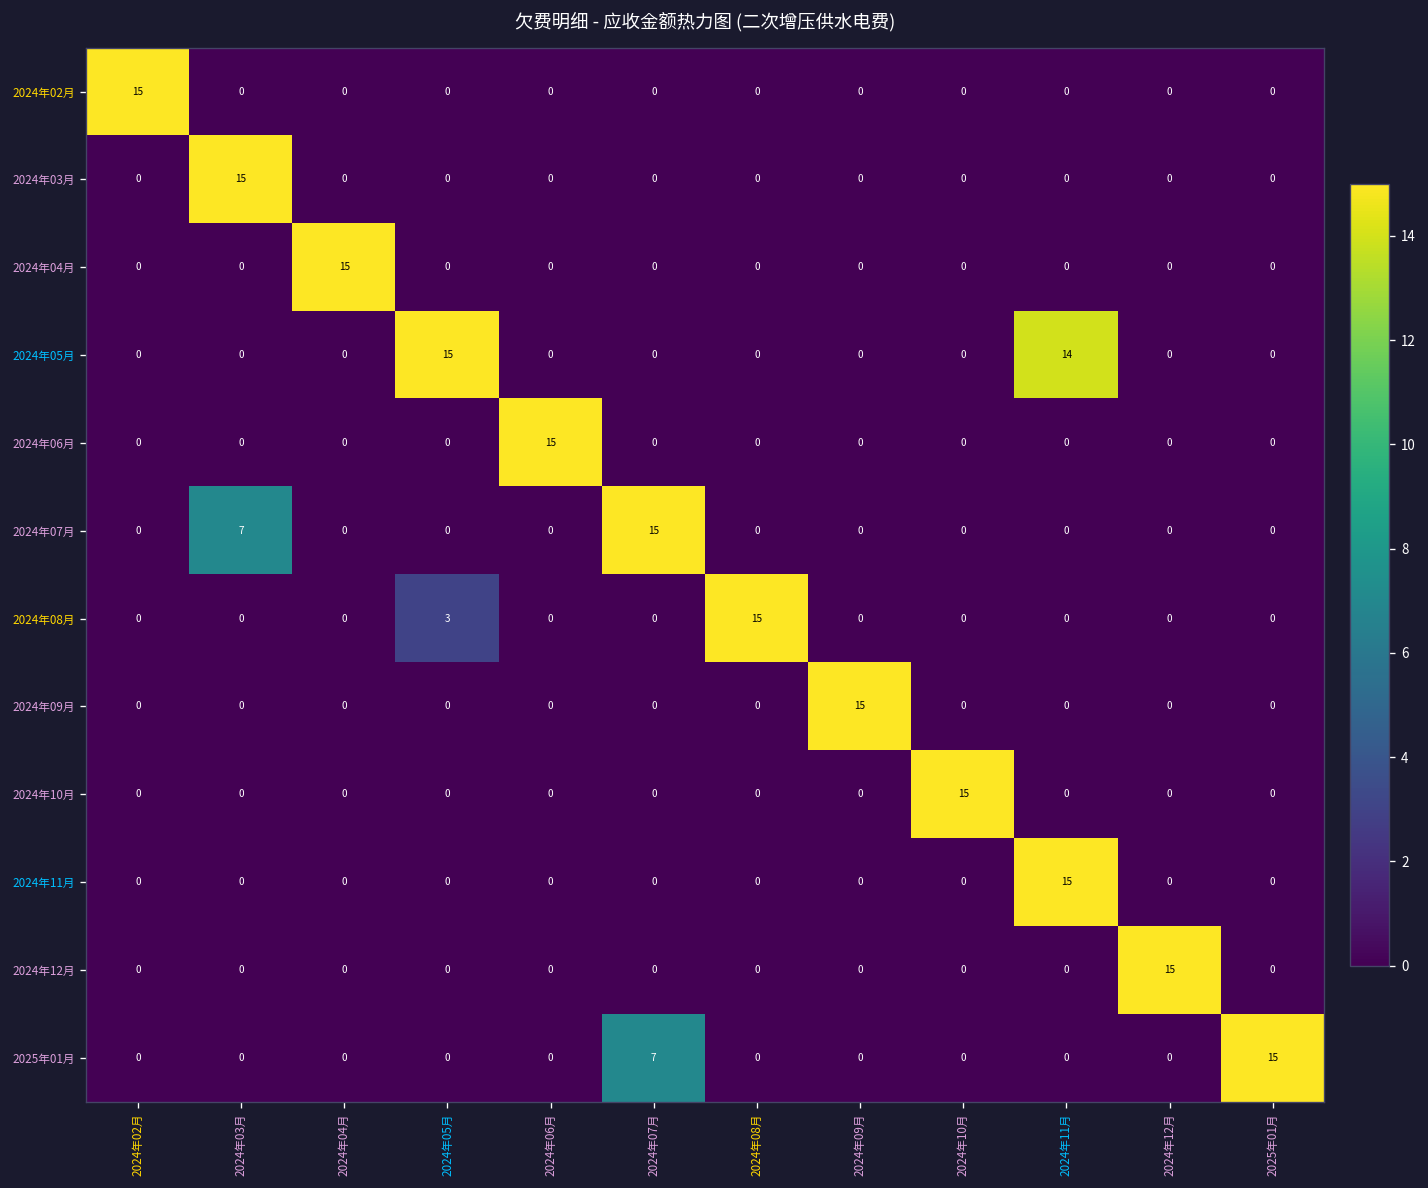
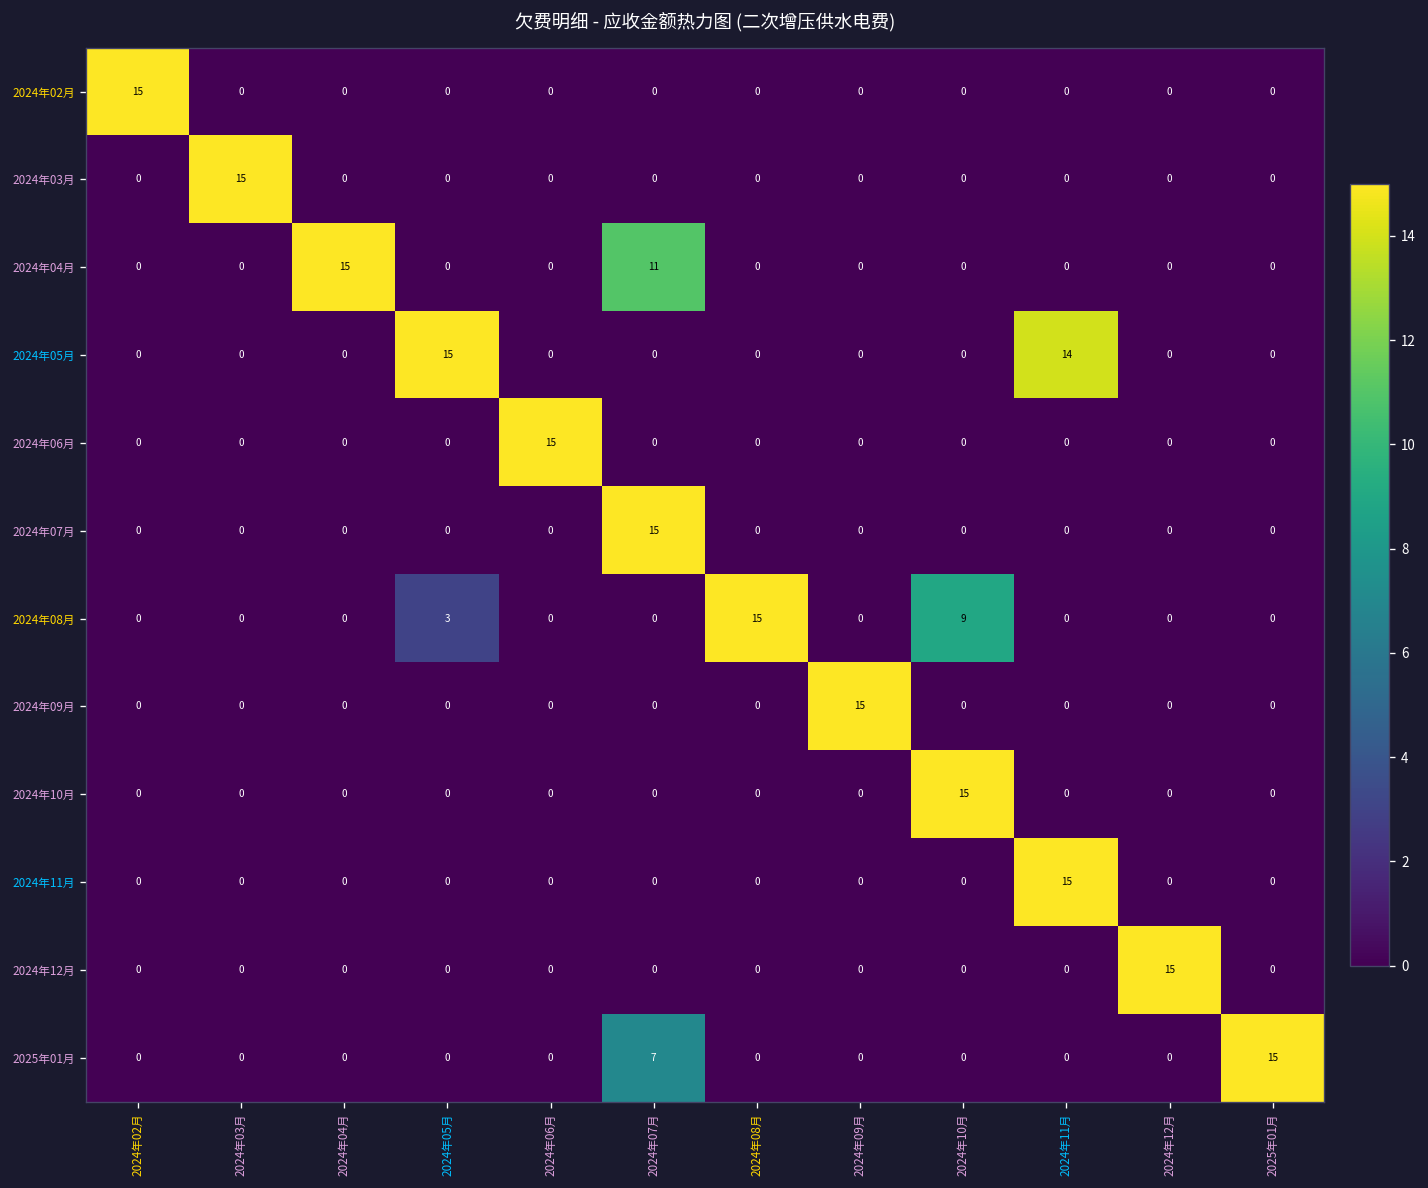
  {
    "2024年02月": {
      "2024年02月": 15,
      "2024年03月": 0,
      "2024年04月": 0,
      "2024年05月": 0,
      "2024年06月": 0,
      "2024年07月": 0,
      "2024年08月": 0,
      "2024年09月": 0,
      "2024年10月": 0,
      "2024年11月": 0,
      "2024年12月": 0,
      "2025年01月": 0
    },
    "2024年03月": {
      "2024年02月": 0,
      "2024年03月": 15,
      "2024年04月": 0,
      "2024年05月": 0,
      "2024年06月": 0,
      "2024年07月": 0,
      "2024年08月": 0,
      "2024年09月": 0,
      "2024年10月": 0,
      "2024年11月": 0,
      "2024年12月": 0,
      "2025年01月": 0
    },
    "2024年04月": {
      "2024年02月": 0,
      "2024年03月": 0,
      "2024年04月": 15,
      "2024年05月": 0,
      "2024年06月": 0,
-     "2024年07月": 0,
+     "2024年07月": 11,
      "2024年08月": 0,
      "2024年09月": 0,
      "2024年10月": 0,
      "2024年11月": 0,
      "2024年12月": 0,
      "2025年01月": 0
    },
    "2024年05月": {
      "2024年02月": 0,
      "2024年03月": 0,
      "2024年04月": 0,
      "2024年05月": 15,
      "2024年06月": 0,
      "2024年07月": 0,
      "2024年08月": 0,
      "2024年09月": 0,
      "2024年10月": 0,
      "2024年11月": 14,
      "2024年12月": 0,
      "2025年01月": 0
    },
    "2024年06月": {
      "2024年02月": 0,
      "2024年03月": 0,
      "2024年04月": 0,
      "2024年05月": 0,
      "2024年06月": 15,
      "2024年07月": 0,
      "2024年08月": 0,
      "2024年09月": 0,
      "2024年10月": 0,
      "2024年11月": 0,
      "2024年12月": 0,
      "2025年01月": 0
    },
    "2024年07月": {
      "2024年02月": 0,
-     "2024年03月": 7,
+     "2024年03月": 0,
      "2024年04月": 0,
      "2024年05月": 0,
      "2024年06月": 0,
      "2024年07月": 15,
      "2024年08月": 0,
      "2024年09月": 0,
      "2024年10月": 0,
      "2024年11月": 0,
      "2024年12月": 0,
      "2025年01月": 0
    },
    "2024年08月": {
      "2024年02月": 0,
      "2024年03月": 0,
      "2024年04月": 0,
      "2024年05月": 3,
      "2024年06月": 0,
      "2024年07月": 0,
      "2024年08月": 15,
      "2024年09月": 0,
-     "2024年10月": 0,
+     "2024年10月": 9,
      "2024年11月": 0,
      "2024年12月": 0,
      "2025年01月": 0
    },
    "2024年09月": {
      "2024年02月": 0,
      "2024年03月": 0,
      "2024年04月": 0,
      "2024年05月": 0,
      "2024年06月": 0,
      "2024年07月": 0,
      "2024年08月": 0,
      "2024年09月": 15,
      "2024年10月": 0,
      "2024年11月": 0,
      "2024年12月": 0,
      "2025年01月": 0
    },
    "2024年10月": {
      "2024年02月": 0,
      "2024年03月": 0,
      "2024年04月": 0,
      "2024年05月": 0,
      "2024年06月": 0,
      "2024年07月": 0,
      "2024年08月": 0,
      "2024年09月": 0,
      "2024年10月": 15,
      "2024年11月": 0,
      "2024年12月": 0,
      "2025年01月": 0
    },
    "2024年11月": {
      "2024年02月": 0,
      "2024年03月": 0,
      "2024年04月": 0,
      "2024年05月": 0,
      "2024年06月": 0,
      "2024年07月": 0,
      "2024年08月": 0,
      "2024年09月": 0,
      "2024年10月": 0,
      "2024年11月": 15,
      "2024年12月": 0,
      "2025年01月": 0
    },
    "2024年12月": {
      "2024年02月": 0,
      "2024年03月": 0,
      "2024年04月": 0,
      "2024年05月": 0,
      "2024年06月": 0,
      "2024年07月": 0,
      "2024年08月": 0,
      "2024年09月": 0,
      "2024年10月": 0,
      "2024年11月": 0,
      "2024年12月": 15,
      "2025年01月": 0
    },
    "2025年01月": {
      "2024年02月": 0,
      "2024年03月": 0,
      "2024年04月": 0,
      "2024年05月": 0,
      "2024年06月": 0,
      "2024年07月": 7,
      "2024年08月": 0,
      "2024年09月": 0,
      "2024年10月": 0,
      "2024年11月": 0,
      "2024年12月": 0,
      "2025年01月": 15
    }
  }
